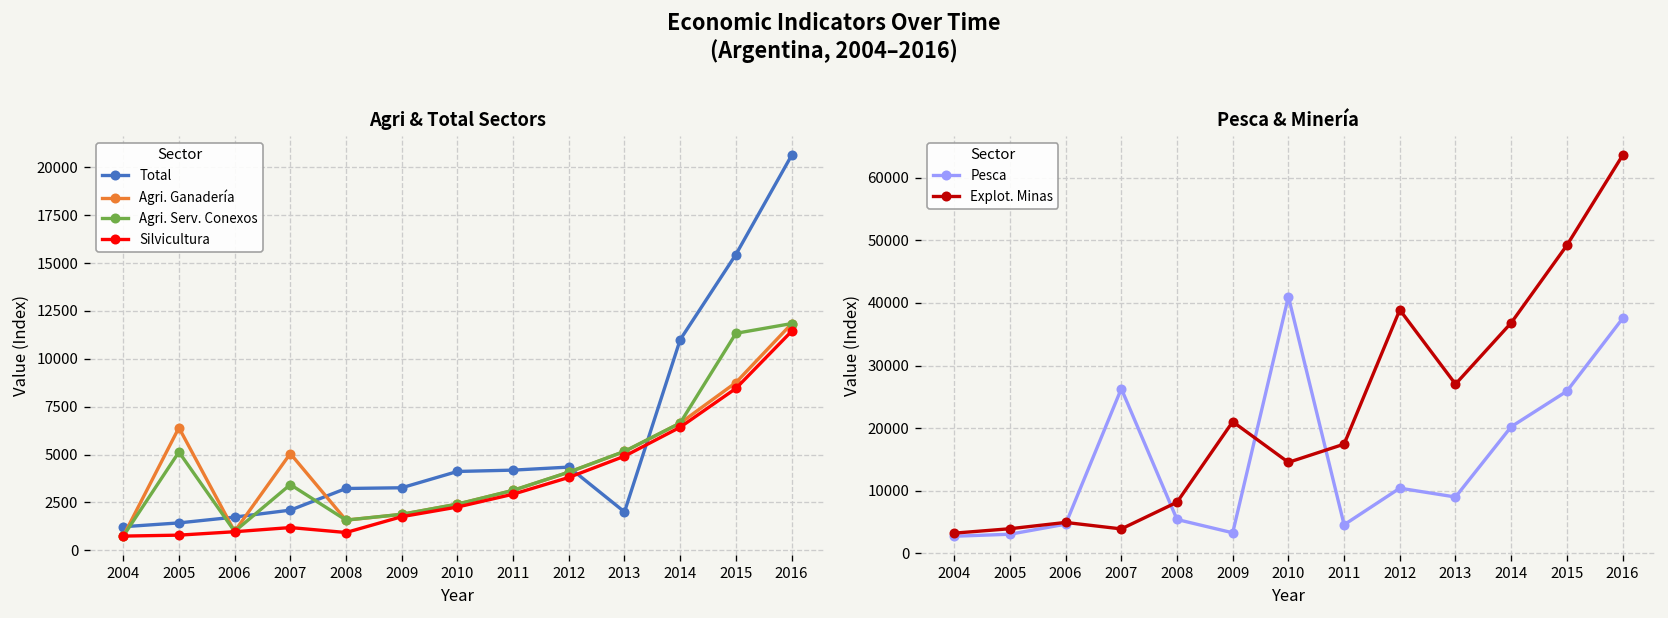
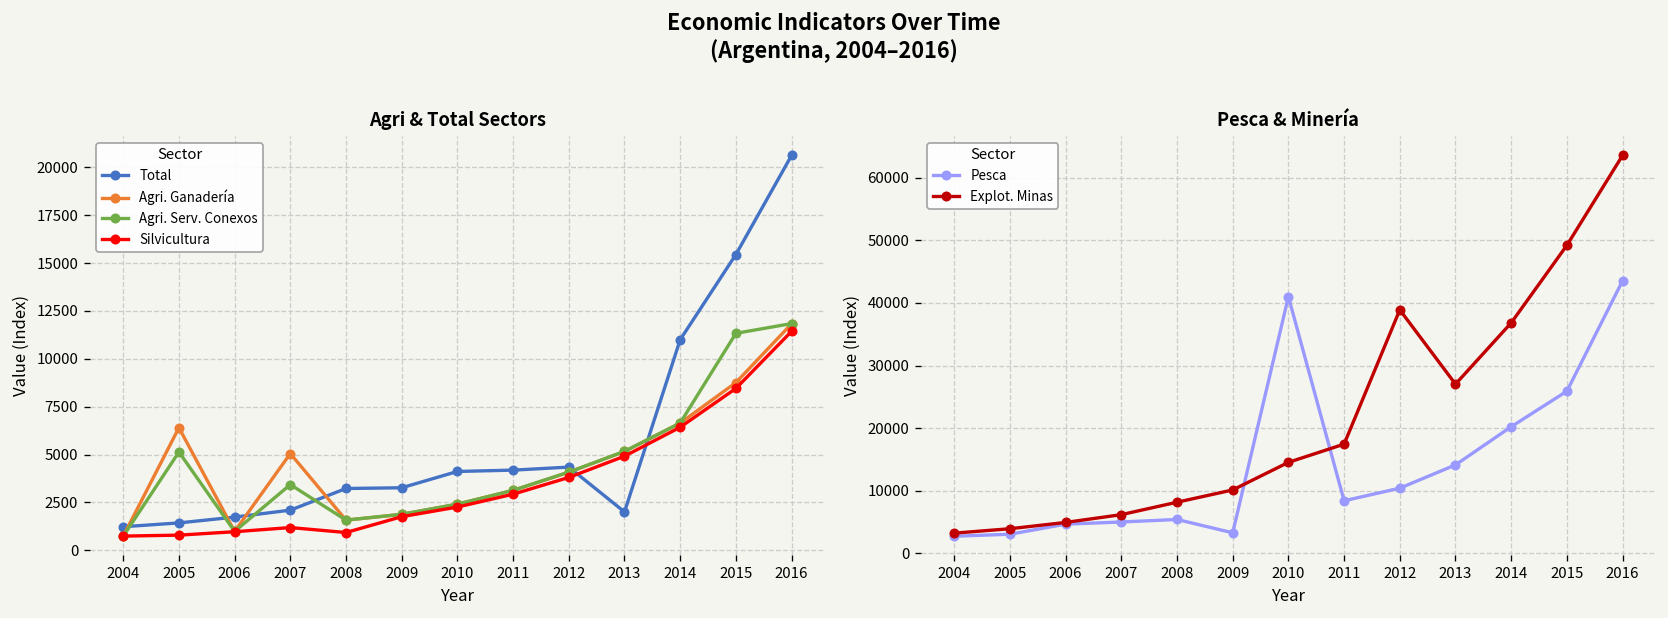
  {
    "Agri & Total Sectors": {
      "Total": {
        "2004": 1200,
        "2005": 1400,
        "2006": 1700,
        "2007": 2100,
        "2008": 3200,
        "2009": 3300,
        "2010": 4100,
        "2011": 4200,
        "2012": 4300,
        "2013": 2000,
        "2014": 11000,
        "2015": 15400,
        "2016": 20600
      },
      "Agri. Ganadería": {
        "2005": 6400,
        "2007": 5100,
        "2015": 8800
      },
      "Agri. Serv. Conexos": {
        "2005": 5100,
        "2007": 3400,
        "2015": 11300
      },
      "Silvicultura": {
        "2005": 800,
        "2007": 1200,
        "2008": 900,
        "2011": 2900,
        "2012": 3800,
        "2013": 4900,
        "2014": 6400,
        "2015": 8500,
        "2016": 11400
      }
    },
    "Pesca & Minería": {
      "Pesca": {
        "2004": 3000,
        "2005": 3000,
-       "2007": 26000,
+       "2007": 5000,
        "2008": 5000,
        "2009": 3000,
        "2010": 41000,
-       "2011": 5000,
+       "2011": 8000,
        "2012": 10000,
-       "2013": 9000,
+       "2013": 14000,
        "2014": 20000,
        "2015": 26000,
-       "2016": 38000
+       "2016": 44000
      },
      "Explot. Minas": {
        "2004": 3000,
        "2005": 4000,
-       "2007": 4000,
+       "2007": 6000,
        "2008": 8000,
-       "2009": 21000,
+       "2009": 10000,
        "2010": 15000,
        "2011": 17000,
        "2012": 39000,
        "2013": 27000,
        "2014": 37000,
        "2015": 49000,
        "2016": 64000
      }
    }
  }
